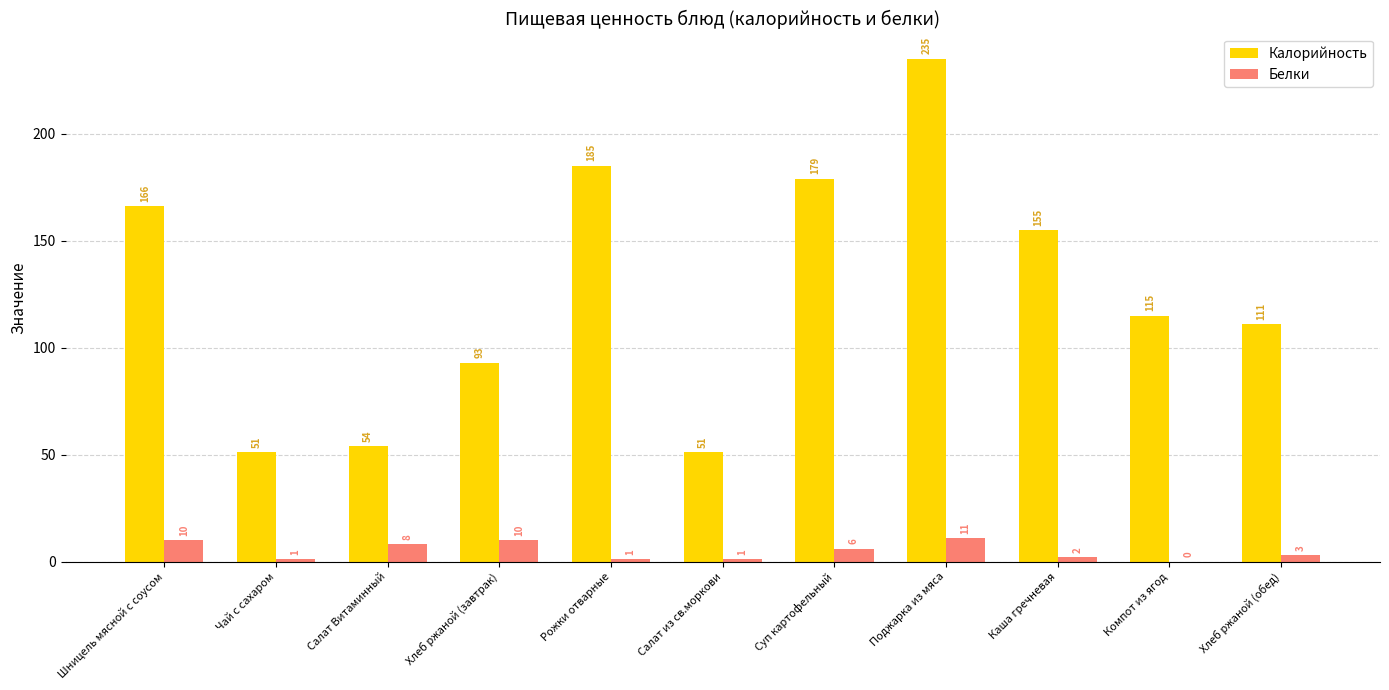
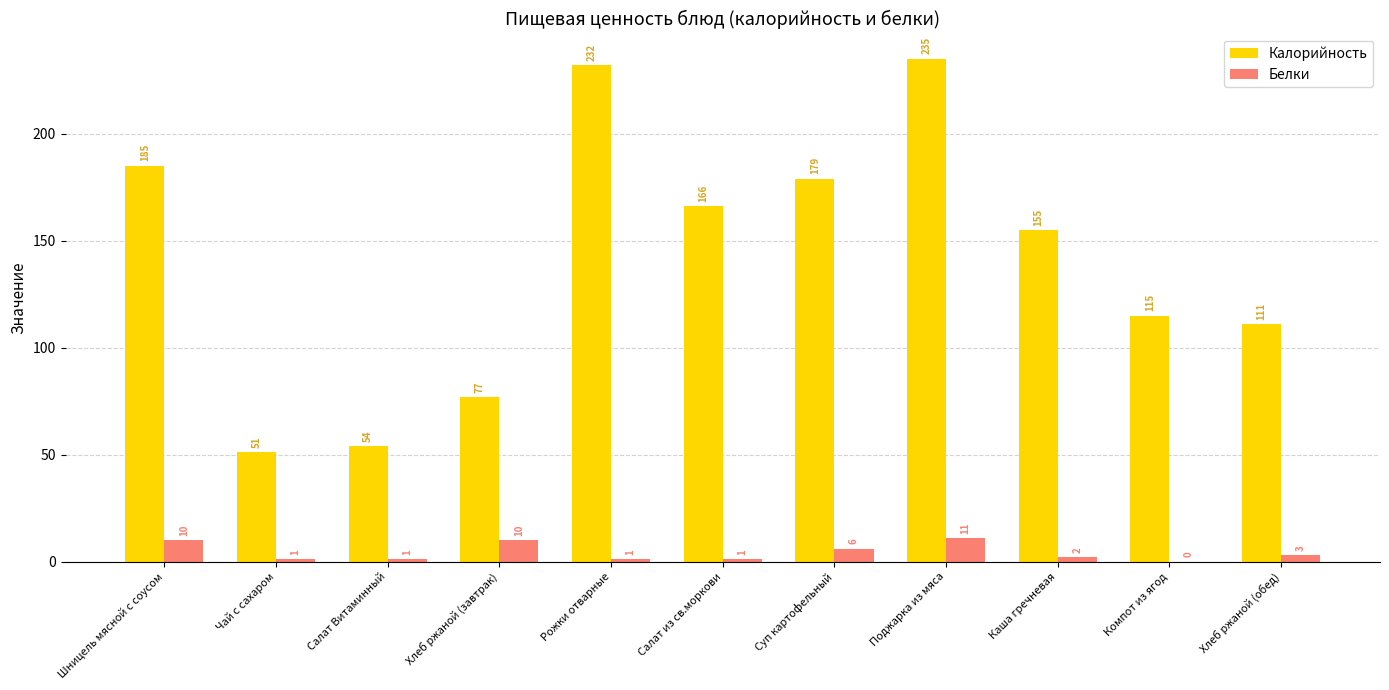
  {
    "Калорийность": {
-     "Шницель мясной с соусом": 166,
+     "Шницель мясной с соусом": 185,
      "Чай с сахаром": 51,
      "Салат Витаминный": 54,
-     "Хлеб ржаной (завтрак)": 93,
-     "Рожки отварные": 185,
-     "Салат из св.моркови": 51,
+     "Хлеб ржаной (завтрак)": 77,
+     "Рожки отварные": 232,
+     "Салат из св.моркови": 166,
      "Суп картофельный": 179,
      "Поджарка из мяса": 235,
      "Каша гречневая": 155,
      "Компот из ягод": 115,
      "Хлеб ржаной (обед)": 111
    },
    "Белки": {
      "Шницель мясной с соусом": 10,
      "Чай с сахаром": 1,
-     "Салат Витаминный": 8,
+     "Салат Витаминный": 1,
      "Хлеб ржаной (завтрак)": 10,
      "Рожки отварные": 1,
      "Салат из св.моркови": 1,
      "Суп картофельный": 6,
      "Поджарка из мяса": 11,
      "Каша гречневая": 2,
      "Компот из ягод": 0,
      "Хлеб ржаной (обед)": 3
    }
  }
